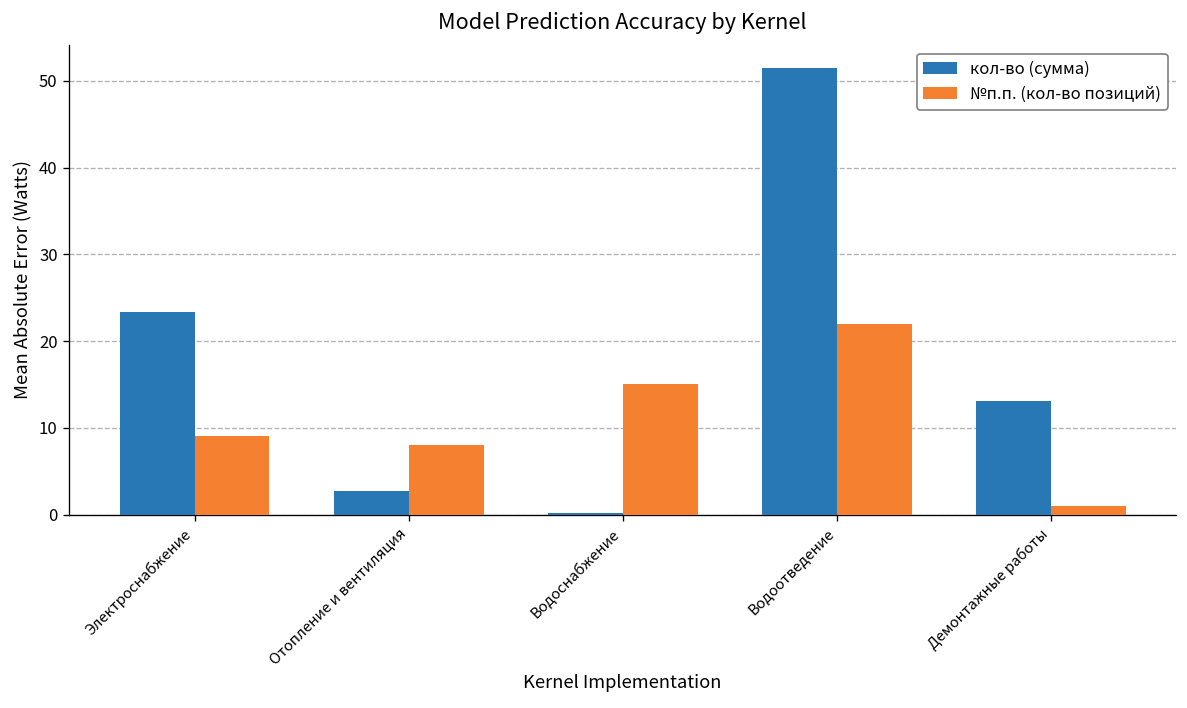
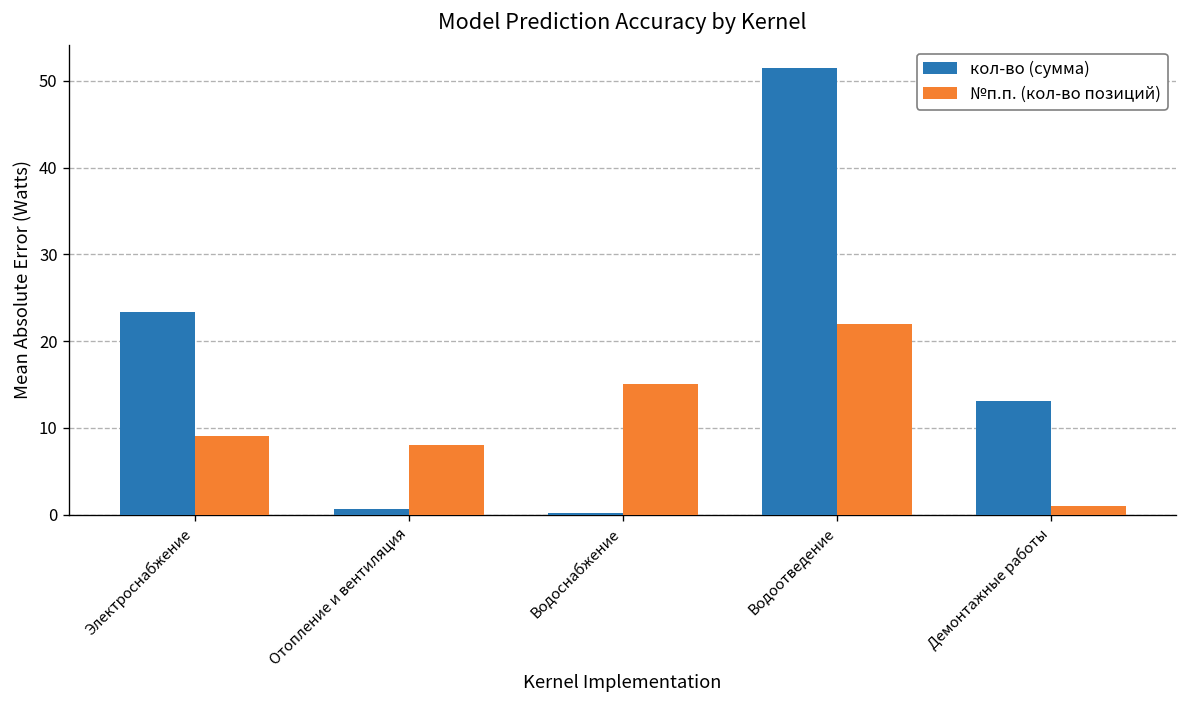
  {
    "кол-во (сумма)": {
      "Электроснабжение": 23,
-     "Отопление и вентиляция": 3,
+     "Отопление и вентиляция": 1,
      "Водоотведение": 52,
      "Демонтажные работы": 13
    },
    "№п.п. (кол-во позиций)": {
      "Электроснабжение": 9,
      "Отопление и вентиляция": 8,
      "Водоснабжение": 15,
      "Водоотведение": 22,
      "Демонтажные работы": 1
    }
  }
